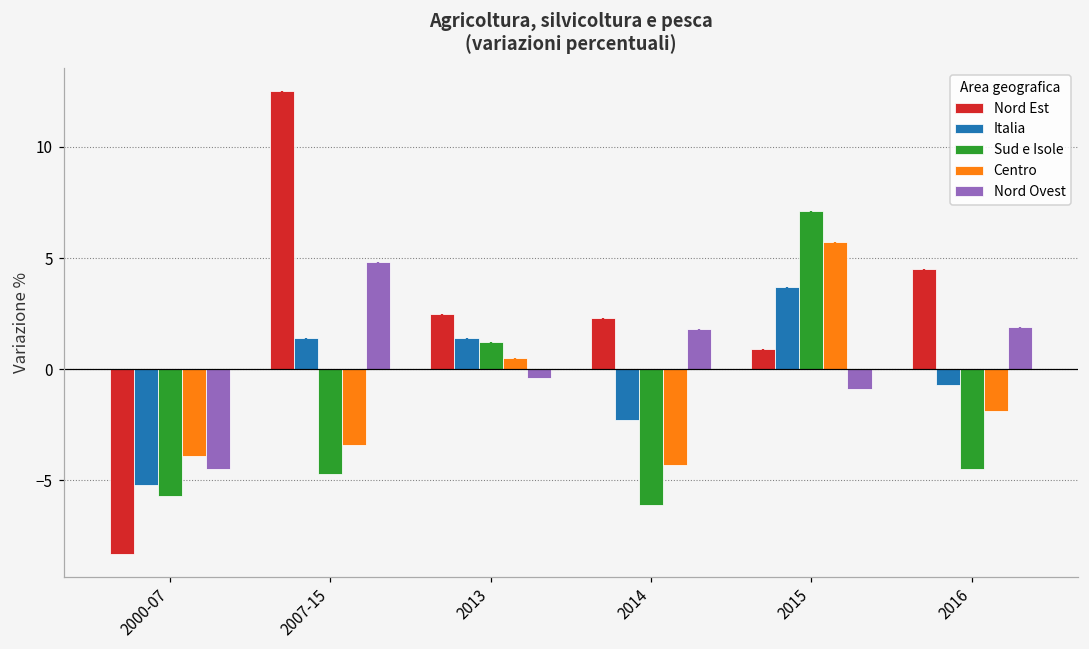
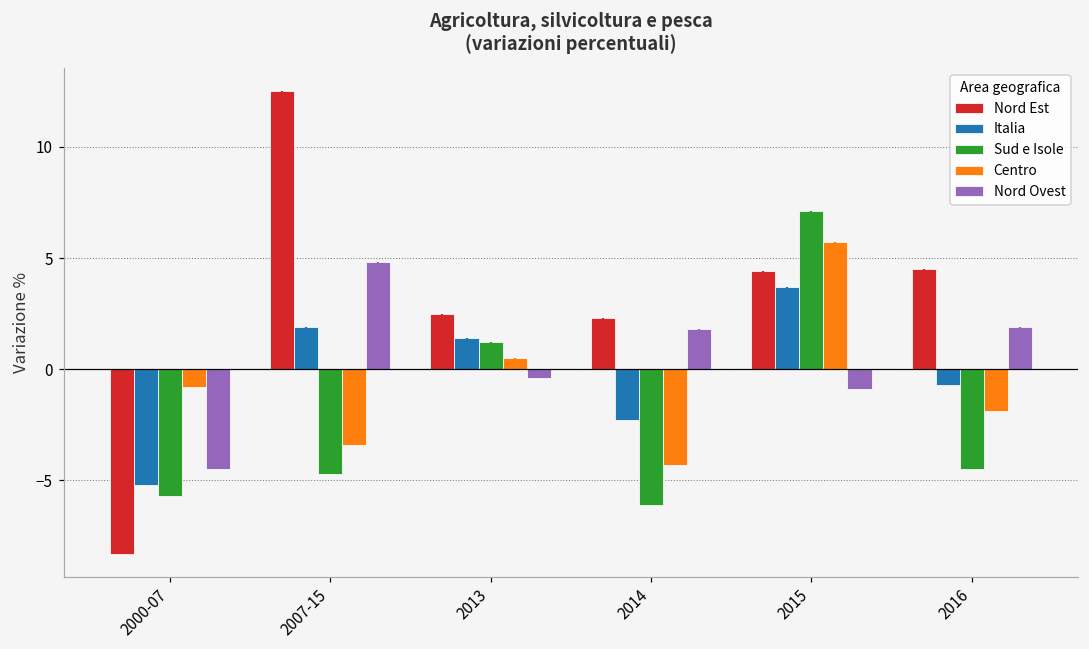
  {
    "Nord Est": {
      "2000-07": -8.3,
      "2007-15": 12.5,
      "2013": 2.5,
      "2014": 2.3,
-     "2015": 0.9,
+     "2015": 4.4,
      "2016": 4.5
    },
    "Italia": {
      "2000-07": -5.2,
-     "2007-15": 1.4,
+     "2007-15": 1.9,
      "2013": 1.4,
      "2014": -2.3,
      "2015": 3.7,
      "2016": -0.7
    },
    "Sud e Isole": {
      "2000-07": -5.7,
      "2007-15": -4.7,
      "2013": 1.2,
      "2014": -6.1,
      "2015": 7.1,
      "2016": -4.5
    },
    "Centro": {
-     "2000-07": -3.9,
+     "2000-07": -0.8,
      "2007-15": -3.4,
      "2013": 0.5,
      "2014": -4.3,
      "2015": 5.7,
      "2016": -1.9
    },
    "Nord Ovest": {
      "2000-07": -4.5,
      "2007-15": 4.8,
      "2013": -0.4,
      "2014": 1.8,
      "2015": -0.9,
      "2016": 1.9
    }
  }
